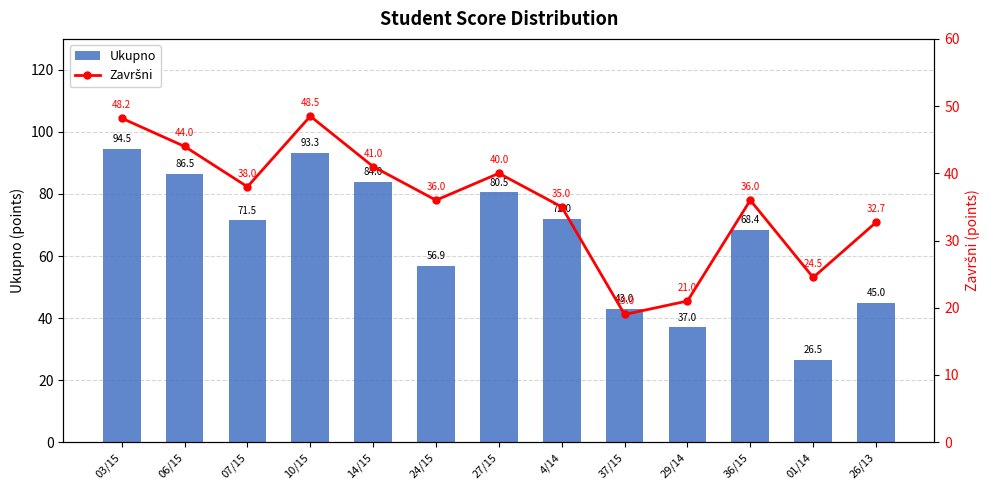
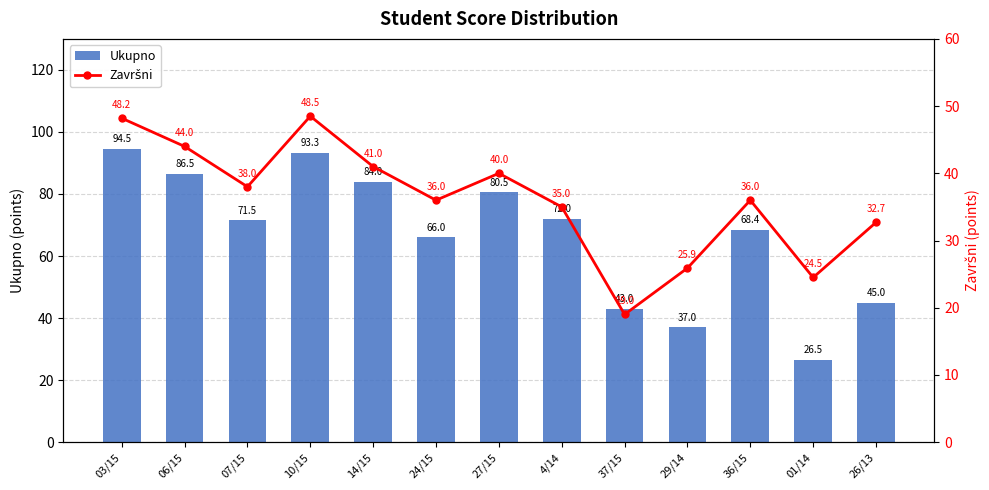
  {
    "Ukupno": {
      "03/15": 94.5,
      "06/15": 86.5,
      "07/15": 71.5,
      "10/15": 93.3,
-     "24/15": 56.9,
+     "24/15": 66.0,
      "27/15": 80.5,
      "29/14": 37.0,
      "36/15": 68.4,
      "01/14": 26.5,
      "26/13": 45.0
    },
    "Završni": {
      "03/15": 48.2,
      "06/15": 44.0,
      "07/15": 38.0,
      "10/15": 48.5,
      "14/15": 41.0,
      "24/15": 36.0,
      "27/15": 40.0,
      "4/14": 35.0,
-     "29/14": 21.0,
+     "29/14": 25.9,
      "36/15": 36.0,
      "01/14": 24.5,
      "26/13": 32.7
    }
  }
